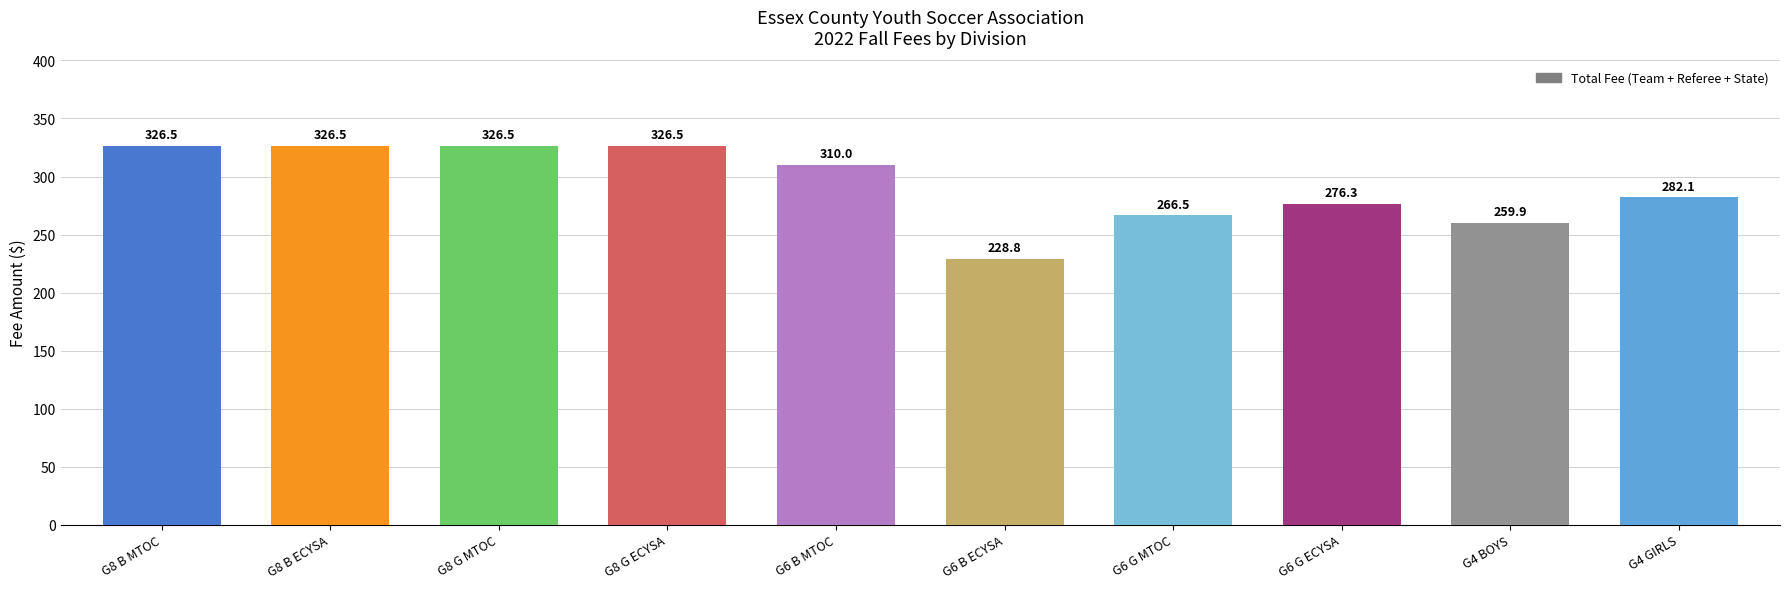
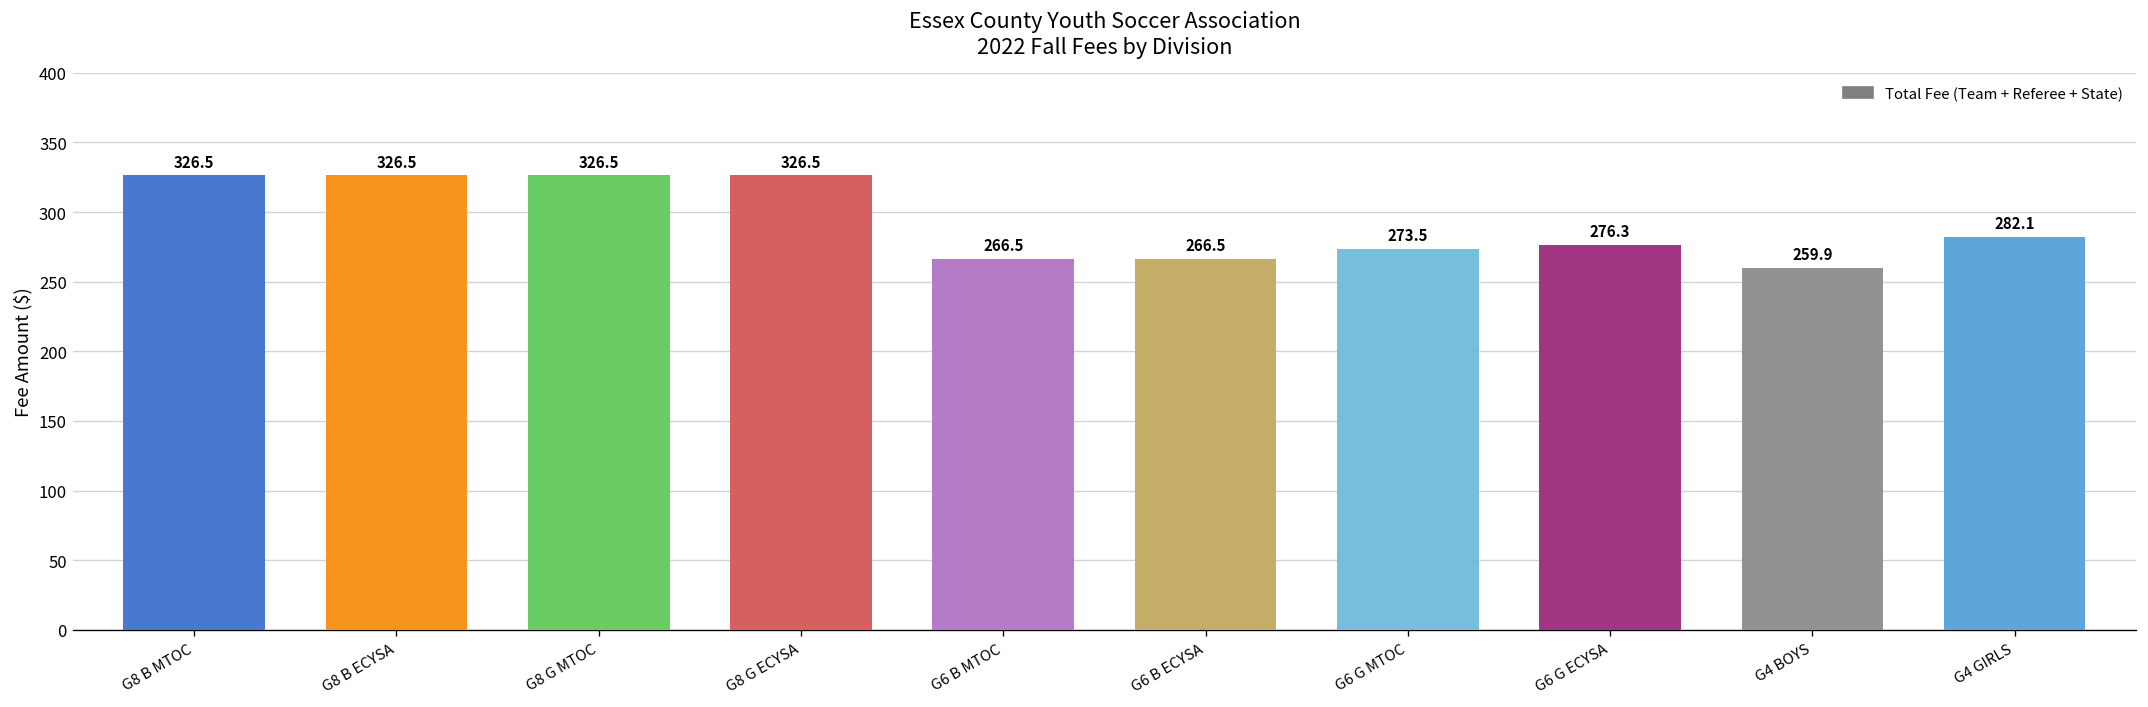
  {
    "G8 B MTOC": 326.5,
    "G8 B ECYSA": 326.5,
    "G8 G MTOC": 326.5,
    "G8 G ECYSA": 326.5,
-   "G6 B MTOC": 310.0,
-   "G6 B ECYSA": 228.8,
-   "G6 G MTOC": 266.5,
+   "G6 B MTOC": 266.5,
+   "G6 B ECYSA": 266.5,
+   "G6 G MTOC": 273.5,
    "G6 G ECYSA": 276.3,
    "G4 BOYS": 259.9,
    "G4 GIRLS": 282.1
  }
